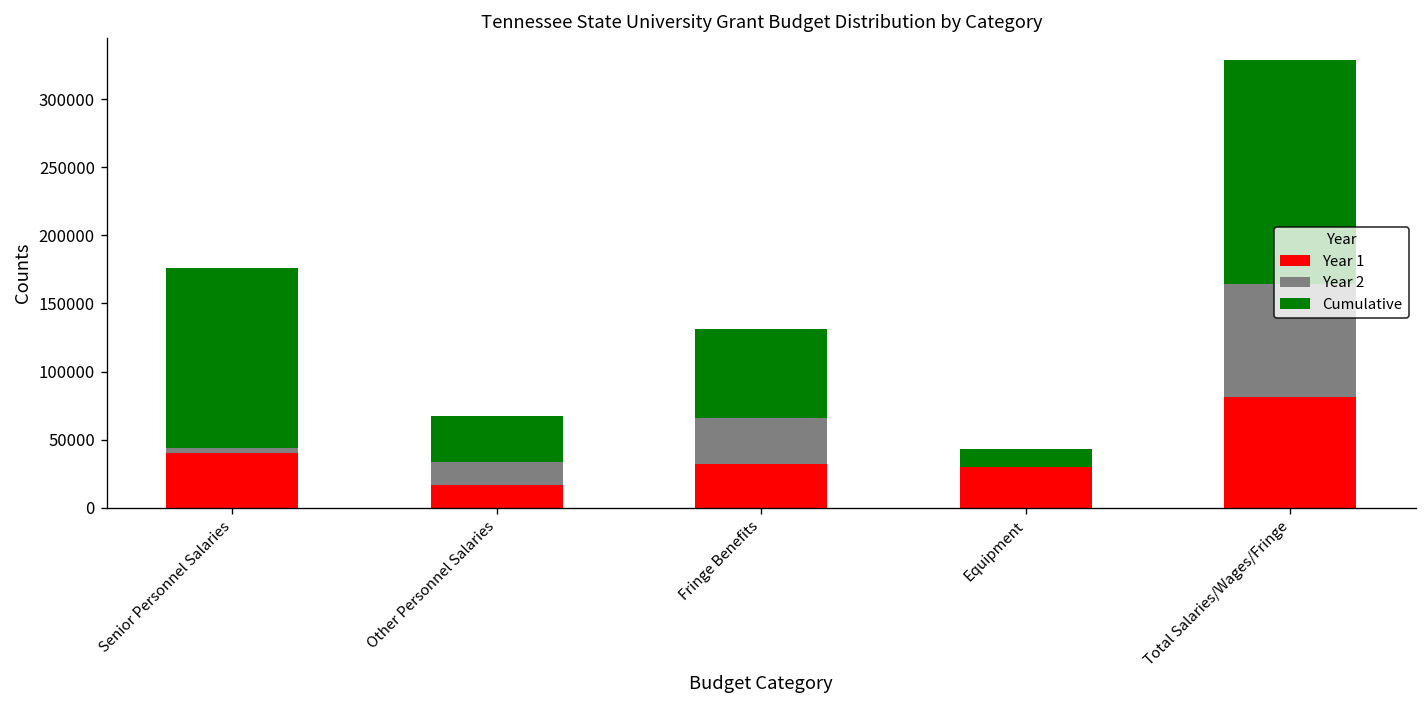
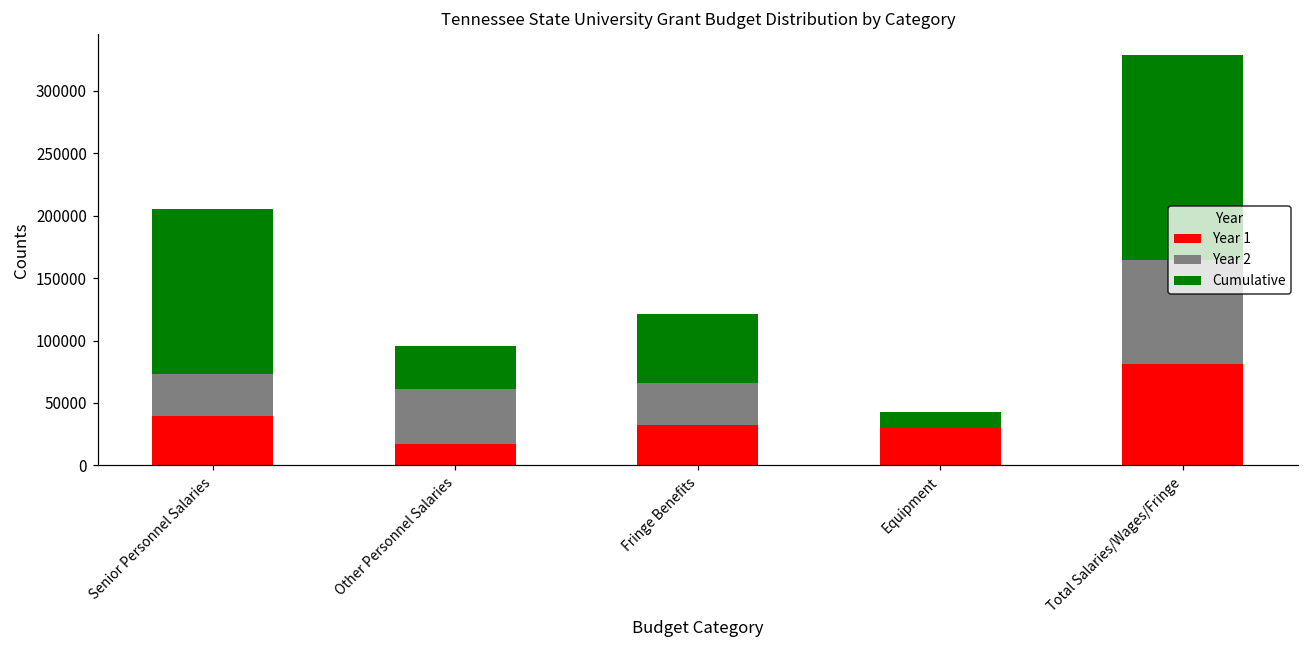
  {
    "Year 1": {
      "Senior Personnel Salaries": 40000,
      "Other Personnel Salaries": 17000,
      "Fringe Benefits": 32000,
      "Equipment": 30000,
      "Total Salaries/Wages/Fringe": 81000
    },
    "Year 2": {
-     "Senior Personnel Salaries": 4000,
-     "Other Personnel Salaries": 17000,
+     "Senior Personnel Salaries": 33000,
+     "Other Personnel Salaries": 45000,
      "Fringe Benefits": 33000,
      "Equipment": 0
    },
    "Cumulative": {
      "Senior Personnel Salaries": 132000,
      "Other Personnel Salaries": 34000,
-     "Fringe Benefits": 66000,
+     "Fringe Benefits": 55000,
      "Equipment": 13000,
      "Total Salaries/Wages/Fringe": 164000
    }
  }
